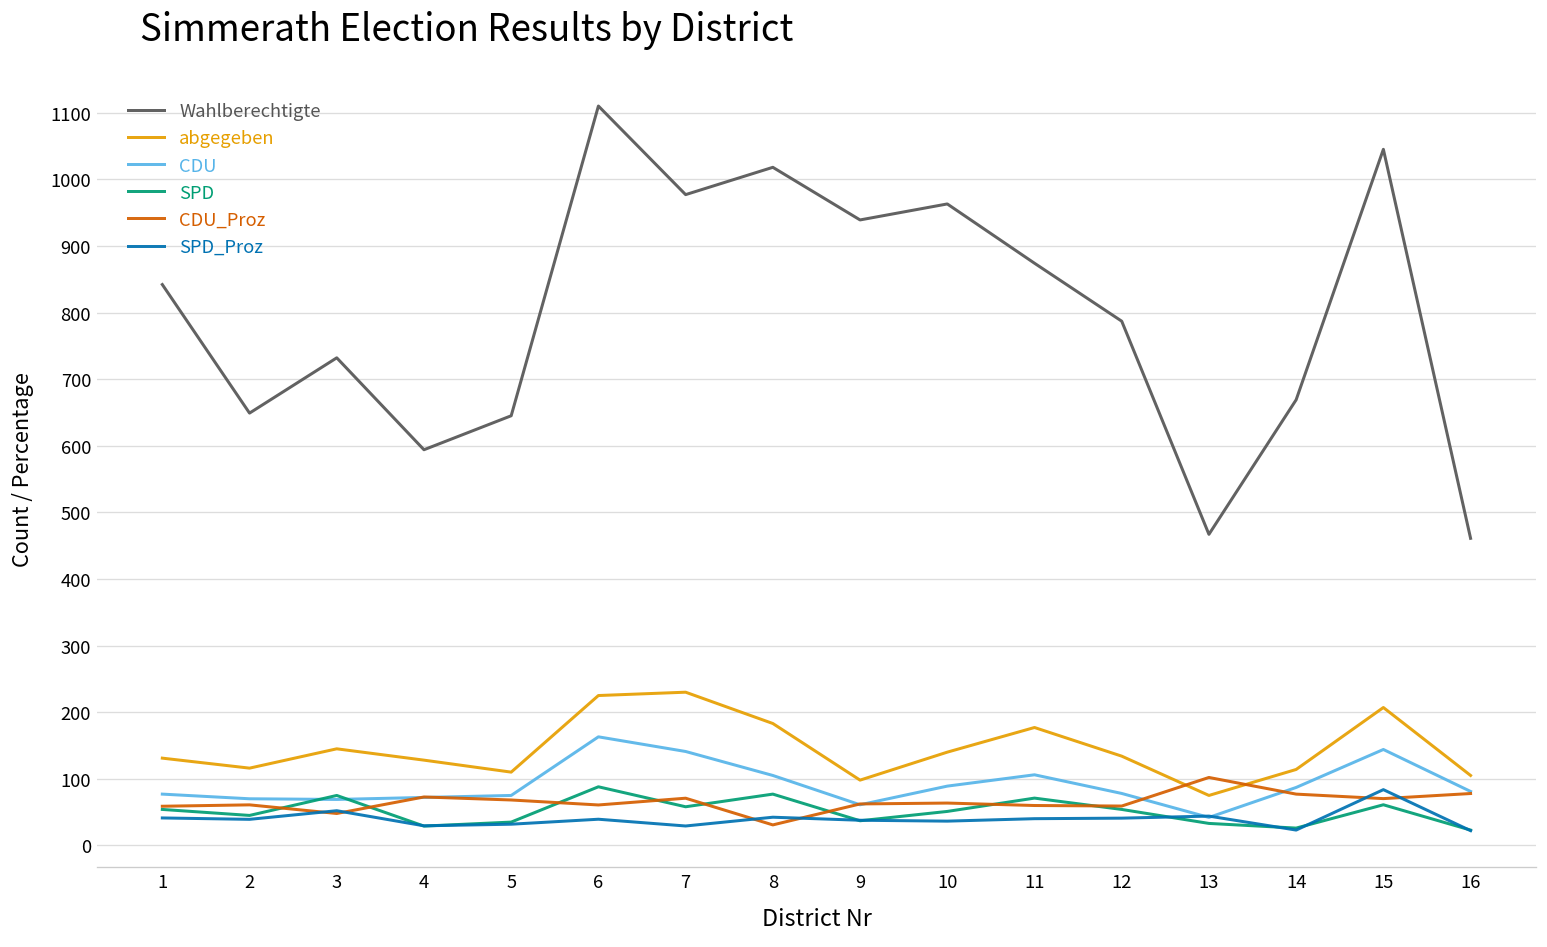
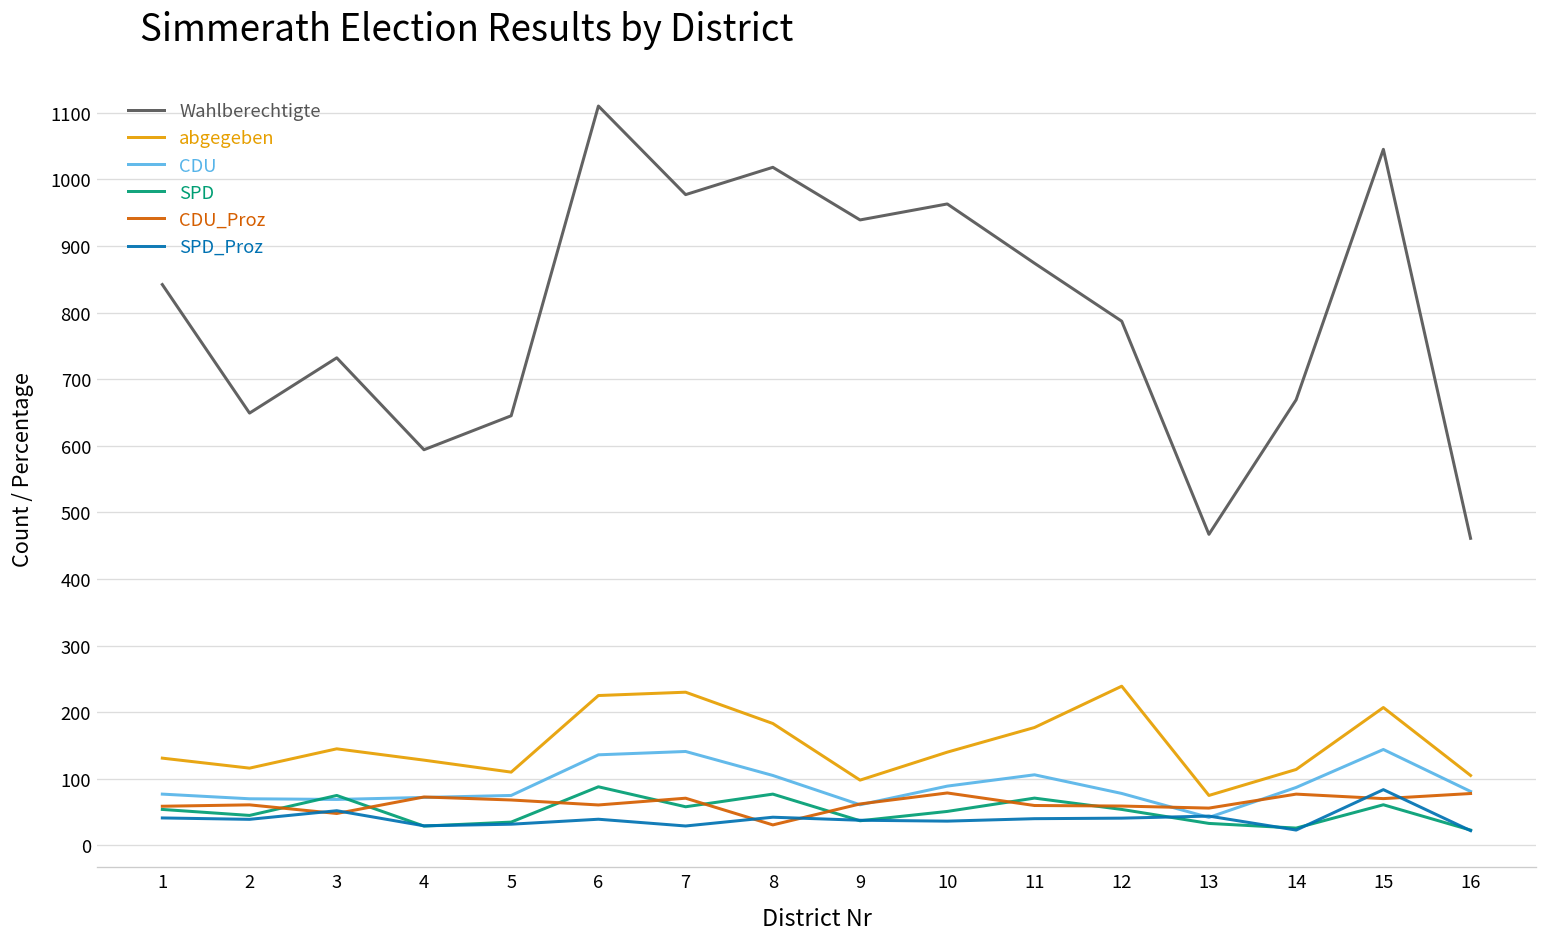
  {
    "Wahlberechtigte": {
      "1": 840,
      "2": 650,
      "3": 730,
      "4": 590,
      "5": 650,
      "6": 1110,
      "7": 980,
      "8": 1020,
      "9": 940,
      "10": 960,
      "11": 870,
      "12": 790,
      "13": 470,
      "14": 670,
      "15": 1050,
      "16": 460
    },
    "abgegeben": {
      "1": 130,
      "2": 120,
      "3": 150,
      "4": 130,
      "5": 110,
      "6": 230,
      "7": 230,
      "8": 180,
      "9": 100,
      "10": 140,
      "11": 180,
-     "12": 130,
+     "12": 240,
      "13": 80,
      "14": 110,
      "15": 210,
      "16": 110
    },
    "CDU": {
      "1": 80,
      "2": 70,
      "3": 70,
      "5": 80,
-     "6": 160,
+     "6": 140,
      "7": 140,
      "8": 110,
      "10": 90,
      "11": 110,
      "12": 80,
      "14": 90,
      "15": 140
    },
    "SPD": {
      "1": 50,
      "2": 50,
      "3": 80,
      "6": 90,
      "7": 60,
      "8": 80,
      "10": 50,
      "11": 70,
      "12": 50,
      "13": 30,
      "15": 60
    },
    "CDU_Proz": {
      "1": 60,
      "2": 60,
      "5": 70,
      "6": 60,
      "7": 70,
      "8": 30,
-     "10": 60,
+     "10": 80,
      "11": 60,
      "12": 60,
-     "13": 100,
+     "13": 60,
      "14": 80,
      "15": 70
    },
    "SPD_Proz": {
      "1": 40,
      "2": 40,
      "6": 40,
      "7": 30,
      "8": 40,
      "10": 40,
      "11": 40,
      "12": 40,
      "15": 80
    }
  }
